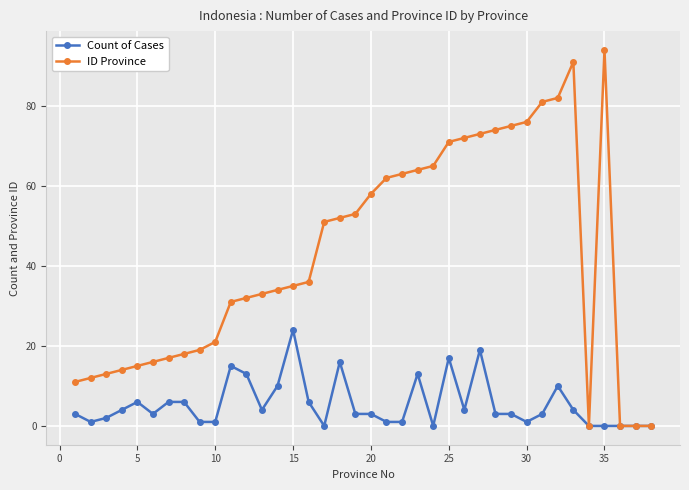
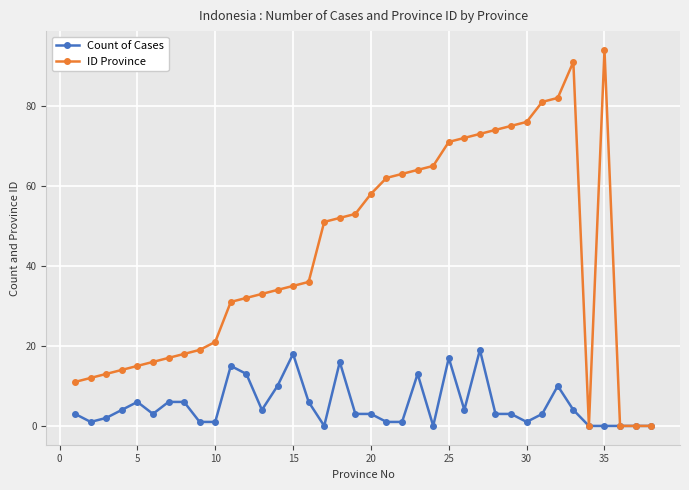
  {
    "Count of Cases": {
      "5": 6,
      "10": 1,
-     "15": 24,
+     "15": 18,
      "20": 3,
      "25": 17,
      "30": 1,
      "35": 0
    },
    "ID Province": {
      "5": 15,
      "10": 21,
      "15": 35,
      "20": 58,
      "25": 71,
      "30": 76,
      "35": 94
    }
  }
